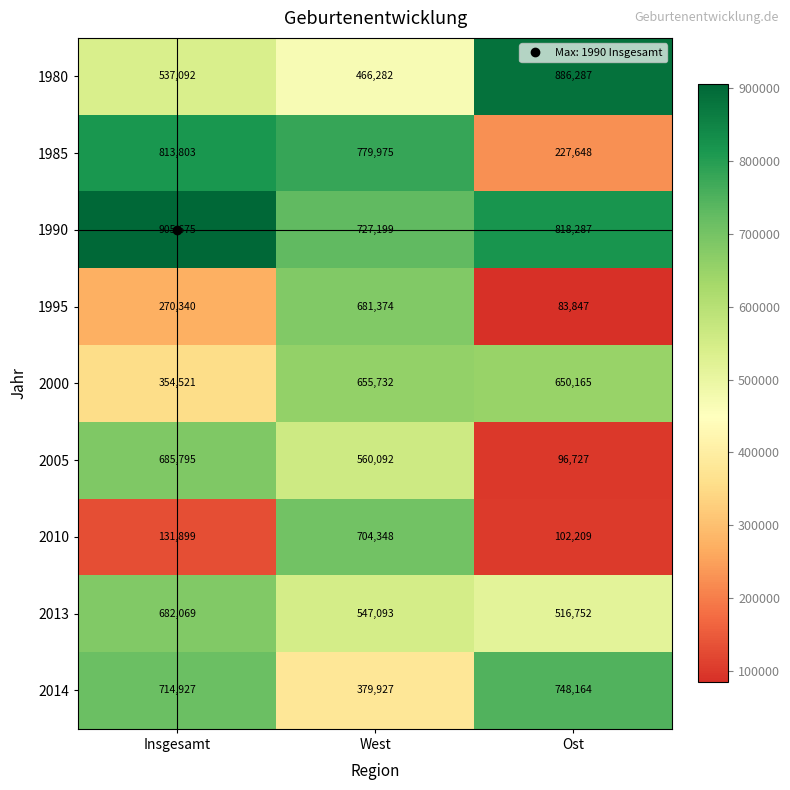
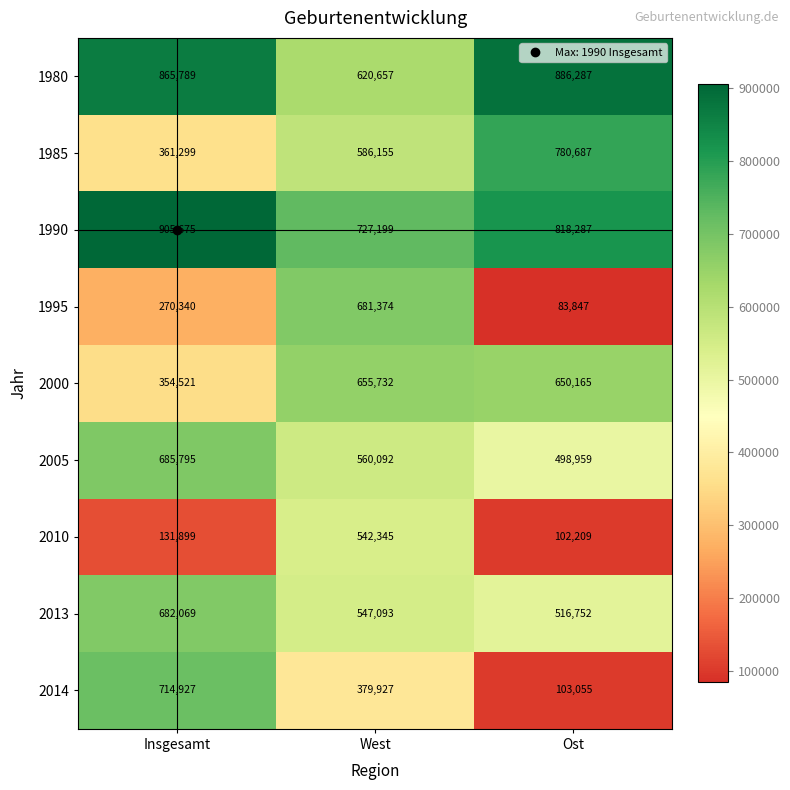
  {
    "1980": {
-     "Insgesamt": "537,092",
-     "West": "466,282",
+     "Insgesamt": "865,789",
+     "West": "620,657",
      "Ost": "886,287"
    },
    "1985": {
-     "Insgesamt": "813,803",
-     "West": "779,975",
-     "Ost": "227,648"
+     "Insgesamt": "361,299",
+     "West": "586,155",
+     "Ost": "780,687"
    },
    "1990": {
      "West": "727,199",
      "Ost": "818,287"
    },
    "1995": {
      "Insgesamt": "270,340",
      "West": "681,374",
      "Ost": "83,847"
    },
    "2000": {
      "Insgesamt": "354,521",
      "West": "655,732",
      "Ost": "650,165"
    },
    "2005": {
      "Insgesamt": "685,795",
      "West": "560,092",
-     "Ost": "96,727"
+     "Ost": "498,959"
    },
    "2010": {
      "Insgesamt": "131,899",
-     "West": "704,348",
+     "West": "542,345",
      "Ost": "102,209"
    },
    "2013": {
      "Insgesamt": "682,069",
      "West": "547,093",
      "Ost": "516,752"
    },
    "2014": {
      "Insgesamt": "714,927",
      "West": "379,927",
-     "Ost": "748,164"
+     "Ost": "103,055"
    }
  }
